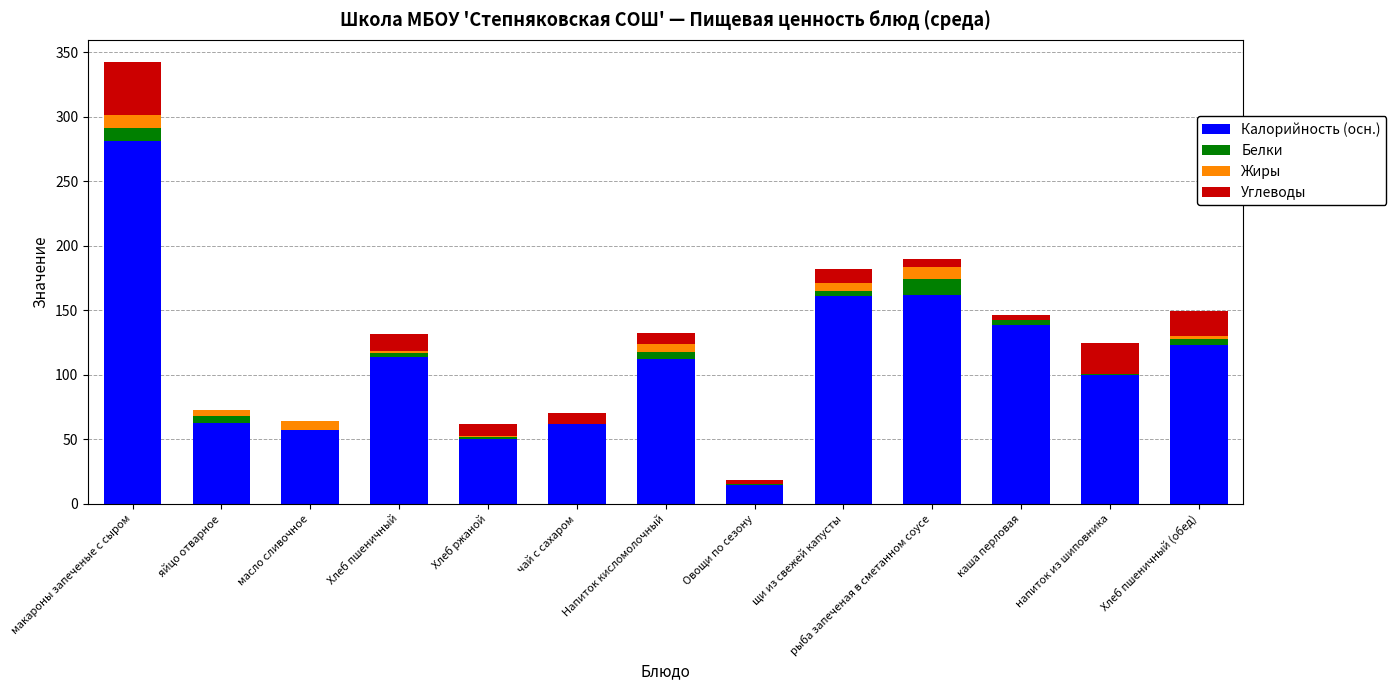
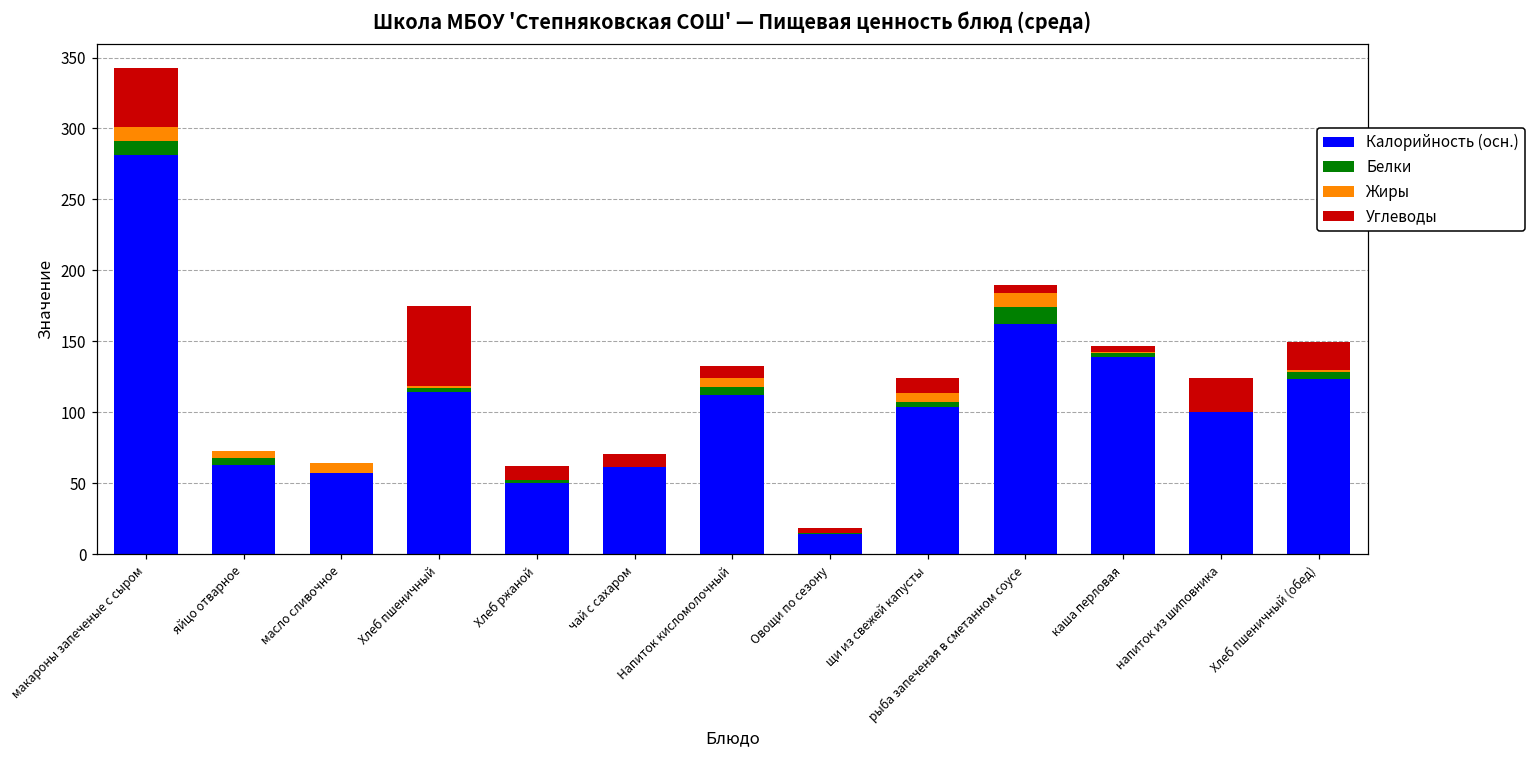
  {
    "Калорийность (осн.)": {
      "макароны запеченые с сыром": 281,
      "яйцо отварное": 63,
      "масло сливочное": 57,
      "Хлеб пшеничный": 114,
      "Хлеб ржаной": 50,
      "чай с сахаром": 62,
      "Напиток кисломолочный": 112,
      "Овощи по сезону": 14,
-     "щи из свежей капусты": 161,
+     "щи из свежей капусты": 104,
      "рыба запеченая в сметанном соусе": 162,
      "каша перловая": 139,
      "напиток из шиповника": 100,
      "Хлеб пшеничный (обед)": 123
    },
    "Белки": {
      "макароны запеченые с сыром": 10,
      "яйцо отварное": 5,
      "Хлеб пшеничный": 3,
      "Напиток кисломолочный": 6,
      "щи из свежей капусты": 4,
      "рыба запеченая в сметанном соусе": 12,
      "каша перловая": 3,
      "Хлеб пшеничный (обед)": 5
    },
    "Жиры": {
      "макароны запеченые с сыром": 10,
      "яйцо отварное": 5,
      "масло сливочное": 7,
      "Напиток кисломолочный": 6,
      "щи из свежей капусты": 6,
      "рыба запеченая в сметанном соусе": 10,
      "Хлеб пшеничный (обед)": 2
    },
    "Углеводы": {
      "макароны запеченые с сыром": 41,
-     "Хлеб пшеничный": 13,
+     "Хлеб пшеничный": 56,
      "Хлеб ржаной": 9,
      "чай с сахаром": 9,
      "Напиток кисломолочный": 8,
      "Овощи по сезону": 3,
      "щи из свежей капусты": 11,
      "рыба запеченая в сметанном соусе": 6,
      "каша перловая": 4,
      "напиток из шиповника": 24,
      "Хлеб пшеничный (обед)": 20
    }
  }
